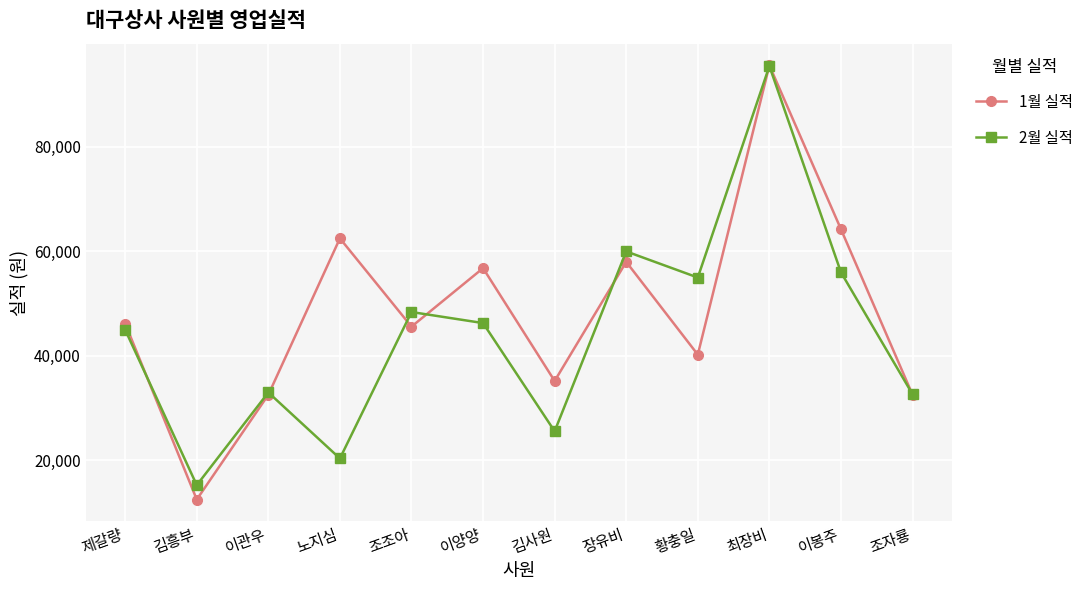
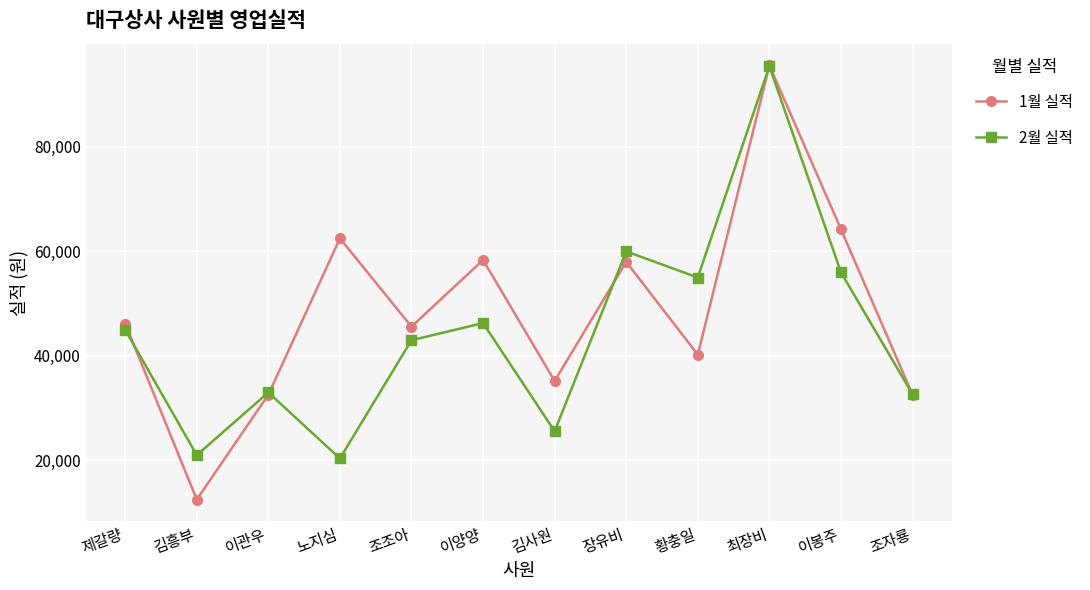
  {
    "1월 실적": {
      "제갈량": "46,000",
      "김흥부": "13,000",
      "노지심": "63,000",
      "조조아": "46,000",
-     "이양양": "57,000",
+     "이양양": "58,000",
      "김사원": "35,000",
      "장유비": "58,000",
      "황충일": "40,000",
      "이봉주": "64,000"
    },
    "2월 실적": {
      "제갈량": "45,000",
-     "김흥부": "15,000",
+     "김흥부": "21,000",
      "노지심": "20,000",
-     "조조아": "48,000",
+     "조조아": "43,000",
      "이양양": "46,000",
      "김사원": "26,000",
      "장유비": "60,000",
      "황충일": "55,000",
      "이봉주": "56,000"
    }
  }
